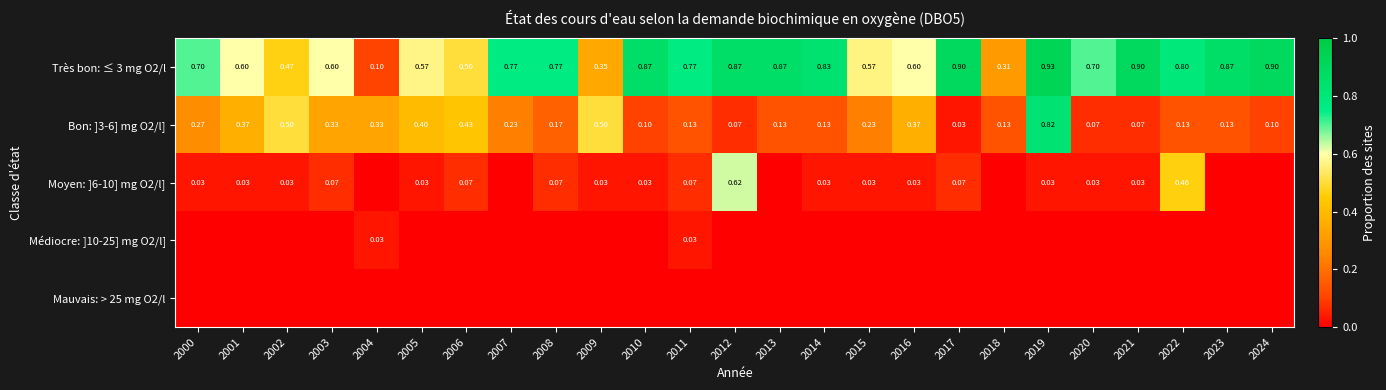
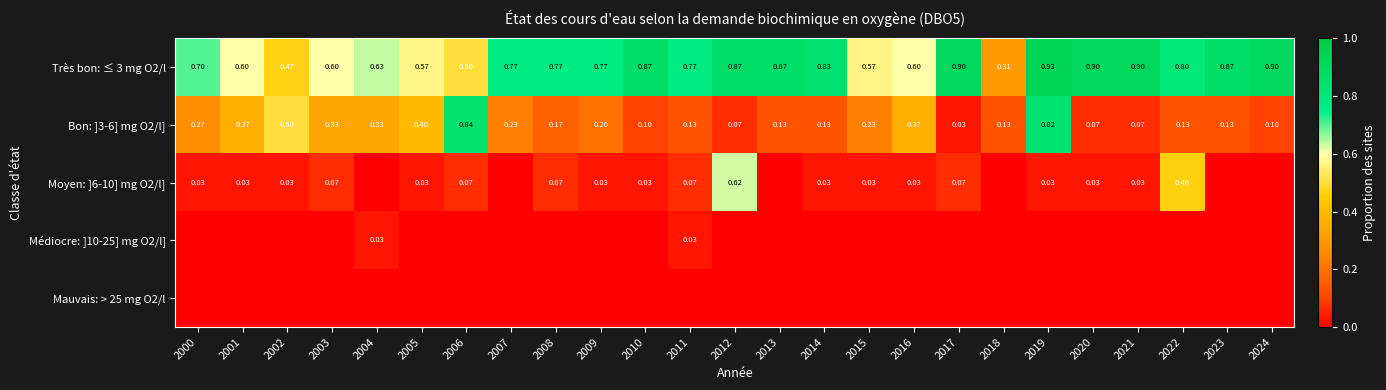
  {
    "Très bon: ≤ 3 mg O2/l": {
      "2000": 0.70,
      "2001": 0.60,
      "2002": 0.47,
      "2003": 0.60,
-     "2004": 0.10,
+     "2004": 0.63,
      "2005": 0.57,
      "2006": 0.50,
      "2007": 0.77,
      "2008": 0.77,
-     "2009": 0.35,
+     "2009": 0.77,
      "2010": 0.87,
      "2011": 0.77,
      "2012": 0.87,
      "2013": 0.87,
      "2014": 0.83,
      "2015": 0.57,
      "2016": 0.60,
      "2017": 0.90,
      "2018": 0.31,
      "2019": 0.93,
-     "2020": 0.70,
+     "2020": 0.90,
      "2021": 0.90,
      "2022": 0.80,
      "2023": 0.87,
      "2024": 0.90
    },
    "Bon: ]3-6] mg O2/l]": {
      "2000": 0.27,
      "2001": 0.37,
      "2002": 0.50,
      "2003": 0.33,
      "2004": 0.33,
      "2005": 0.40,
-     "2006": 0.43,
+     "2006": 0.84,
      "2007": 0.23,
      "2008": 0.17,
-     "2009": 0.50,
+     "2009": 0.20,
      "2010": 0.10,
      "2011": 0.13,
      "2012": 0.07,
      "2013": 0.13,
      "2014": 0.13,
      "2015": 0.23,
      "2016": 0.37,
      "2017": 0.03,
      "2018": 0.13,
      "2019": 0.82,
      "2020": 0.07,
      "2021": 0.07,
      "2022": 0.13,
      "2023": 0.13,
      "2024": 0.10
    },
    "Moyen: ]6-10] mg O2/l]": {
      "2000": 0.03,
      "2001": 0.03,
      "2002": 0.03,
      "2003": 0.07,
      "2005": 0.03,
      "2006": 0.07,
      "2008": 0.07,
      "2009": 0.03,
      "2010": 0.03,
      "2011": 0.07,
      "2012": 0.62,
      "2014": 0.03,
      "2015": 0.03,
      "2016": 0.03,
      "2017": 0.07,
      "2019": 0.03,
      "2020": 0.03,
      "2021": 0.03,
      "2022": 0.46
    },
    "Médiocre: ]10-25] mg O2/l]": {
      "2004": 0.03,
      "2011": 0.03
    }
  }
